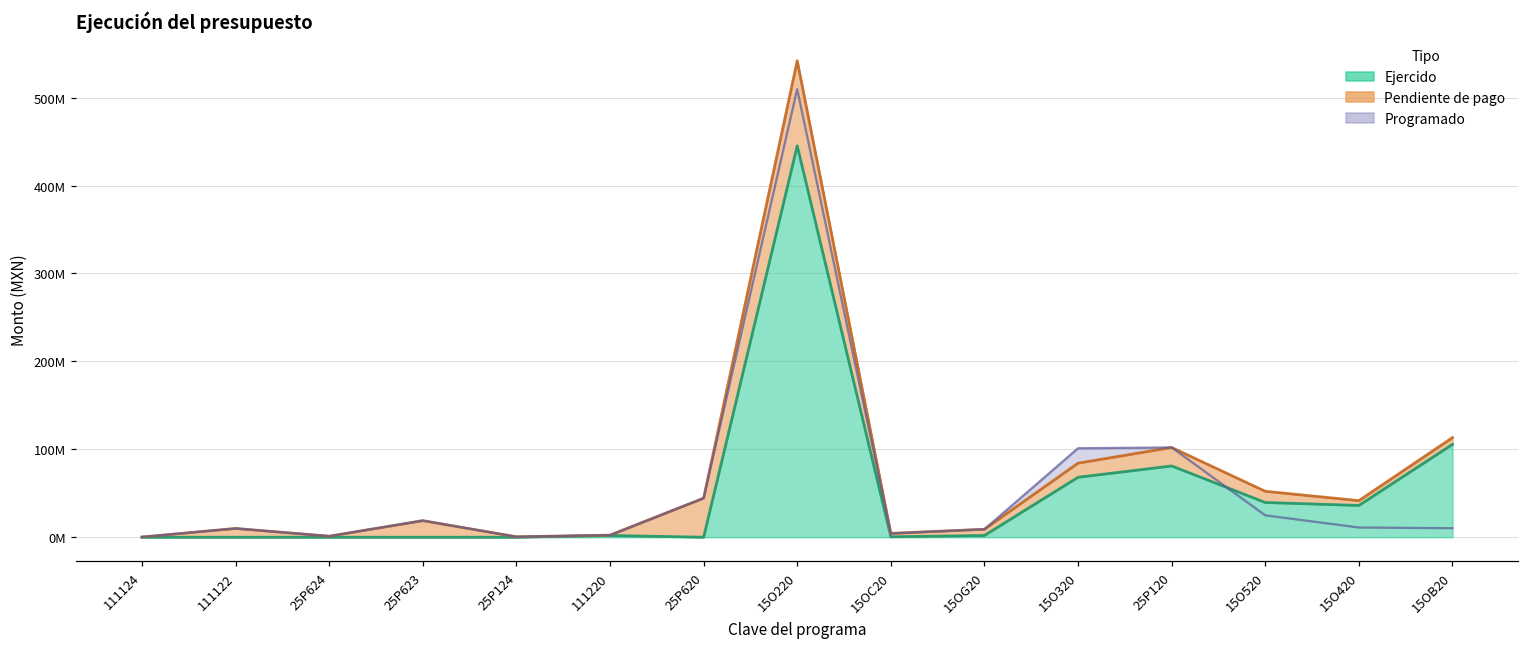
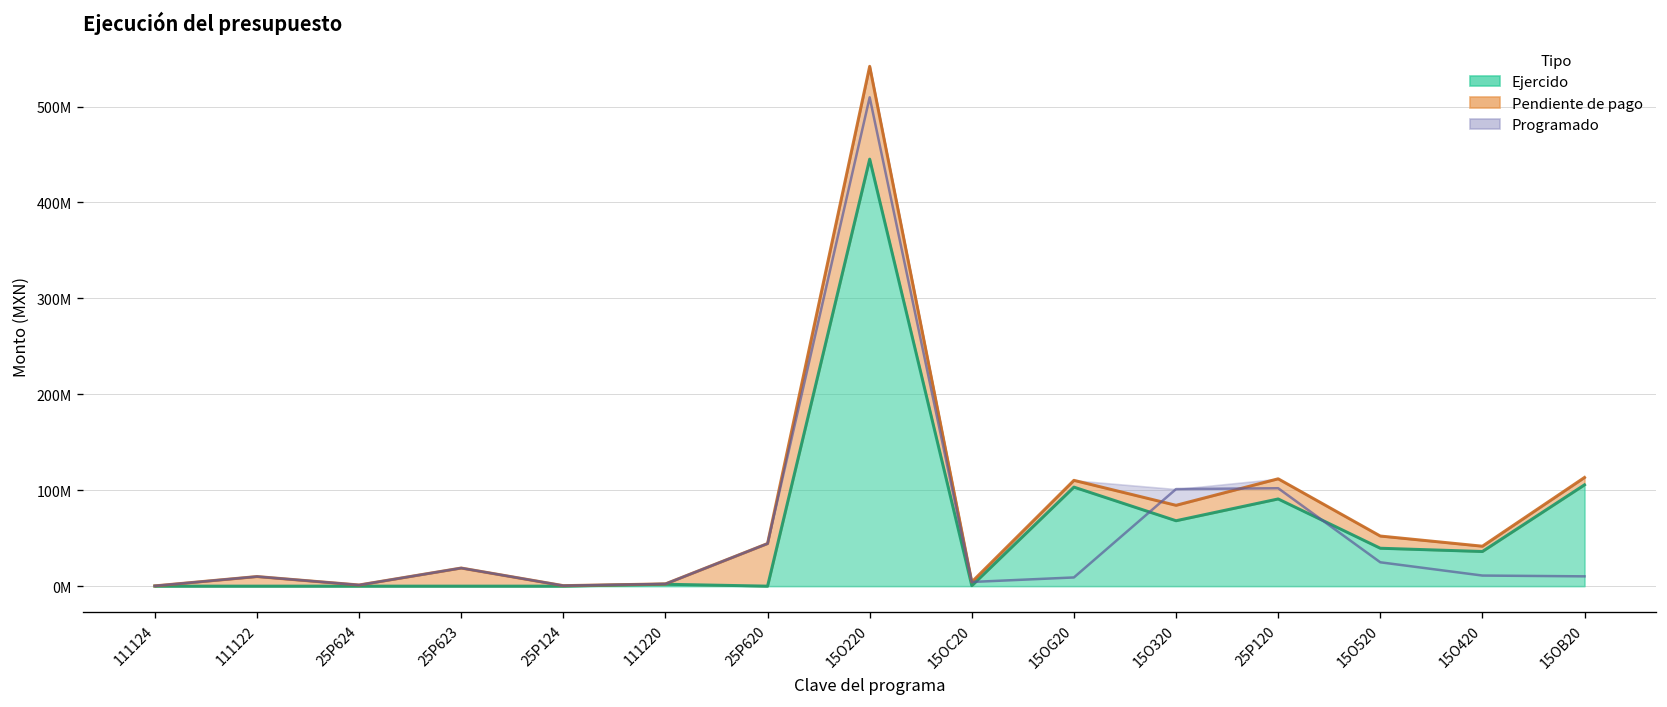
  {
    "Ejercido": {
      "111122": 0,
      "25P623": 0,
      "25P620": 0,
      "15O220": 450000000,
      "15OC20": 0,
-     "15OG20": 0,
+     "15OG20": 100000000,
      "15O320": 70000000,
-     "25P120": 80000000,
+     "25P120": 90000000,
      "15O520": 40000000,
      "15O420": 40000000,
      "15OB20": 110000000
    },
    "Pendiente de pago": {
      "15O320": 20000000
    }
  }
